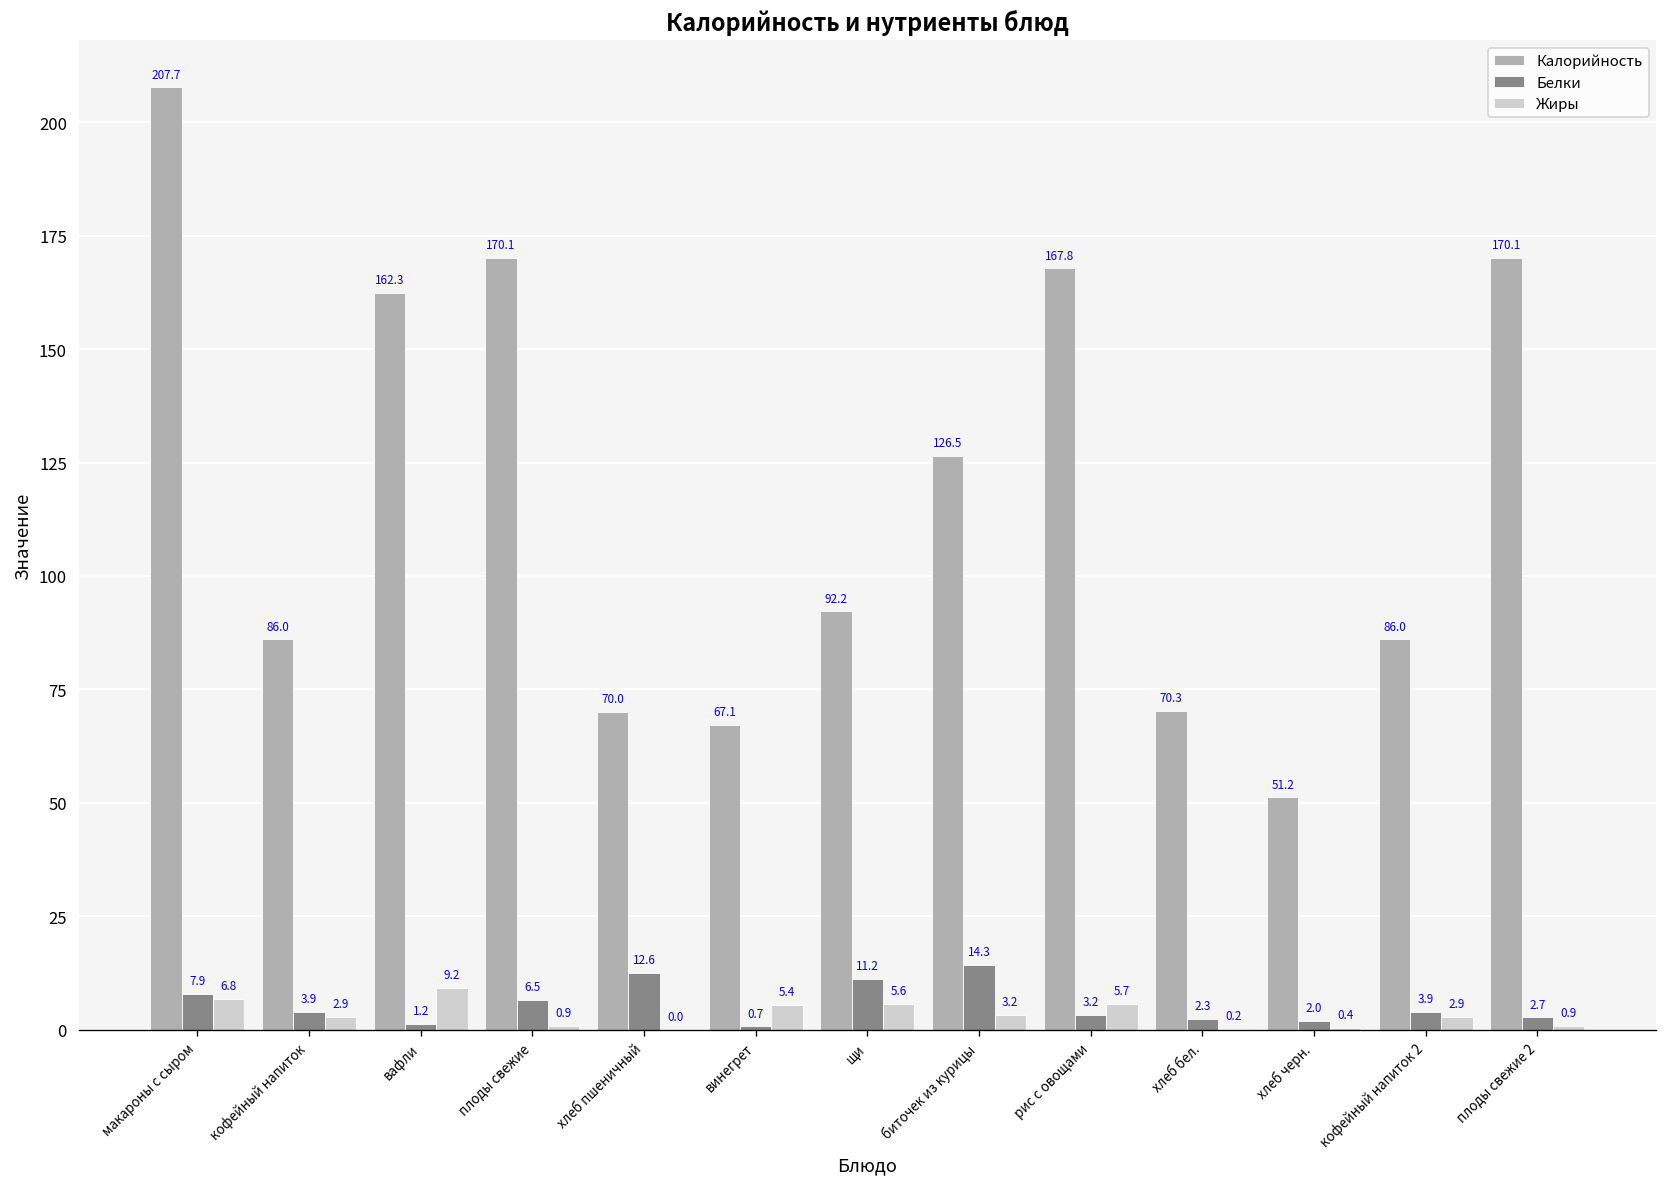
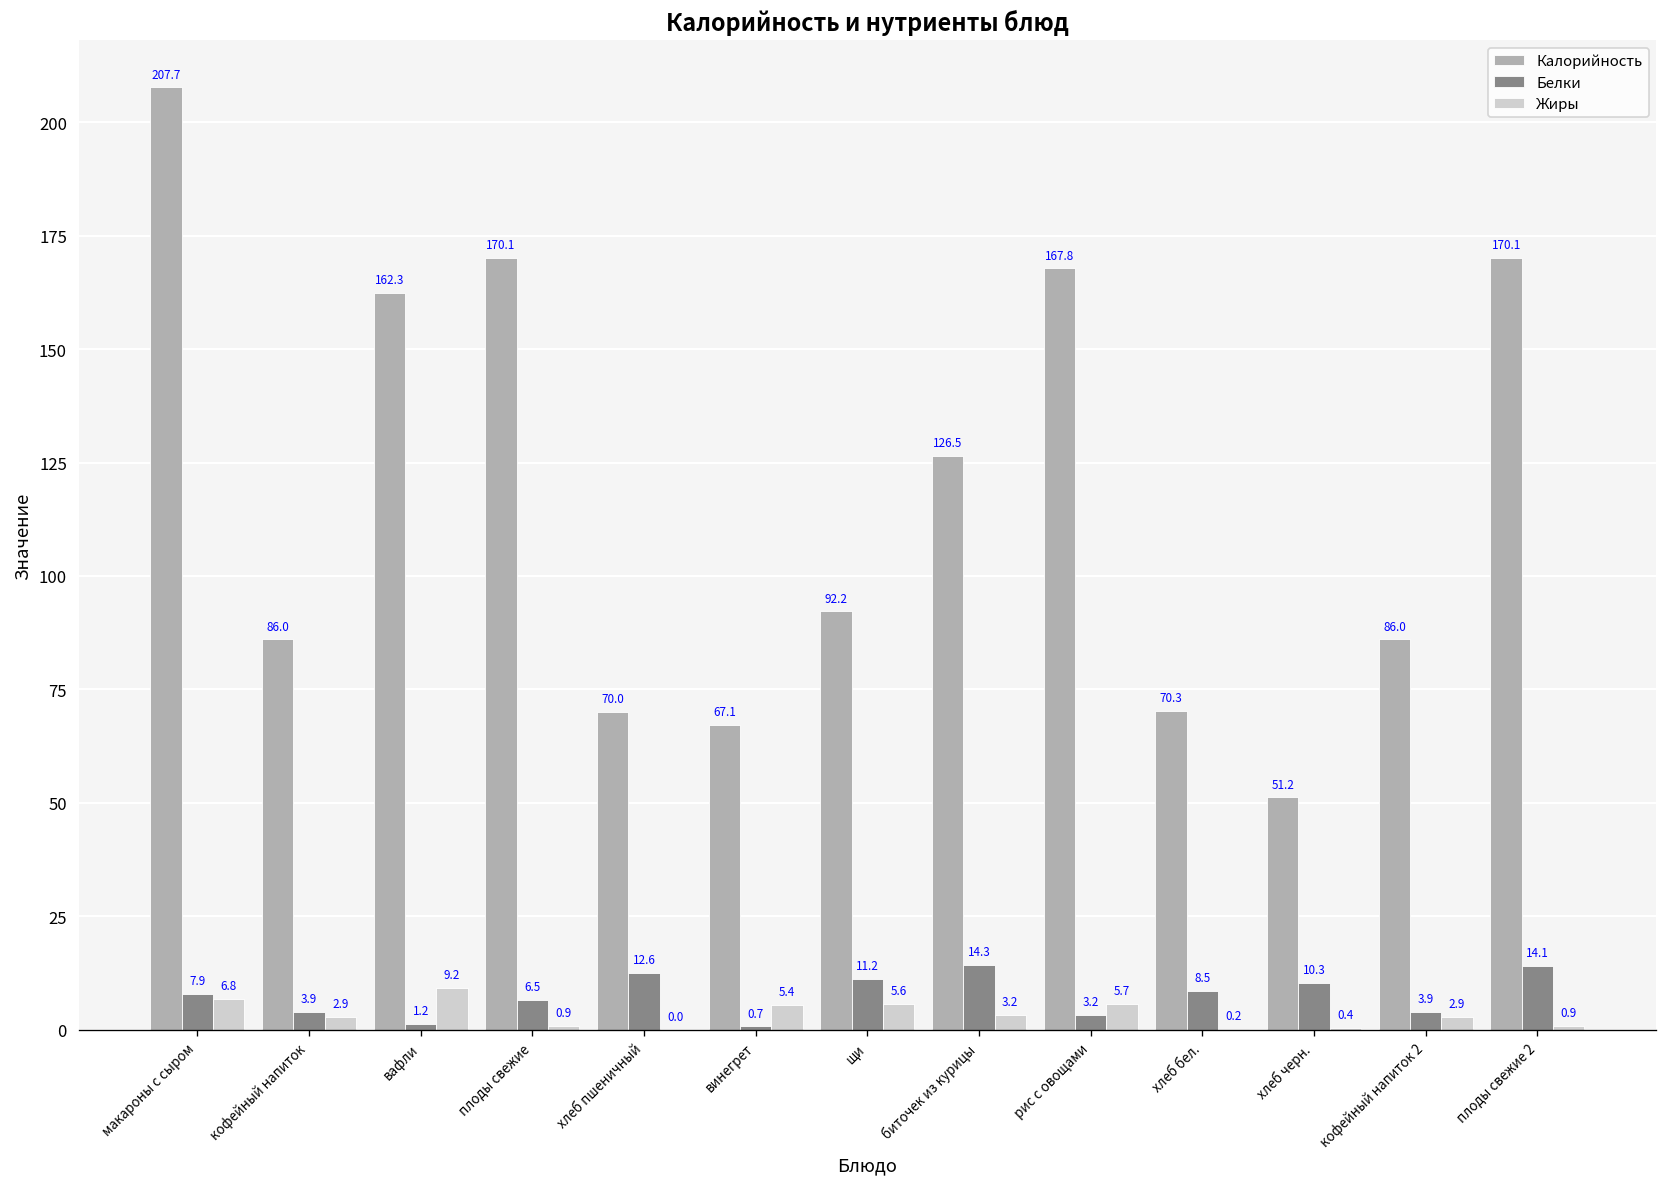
  {
    "Белки": {
      "макароны с сыром": 7.9,
      "кофейный напиток": 3.9,
      "вафли": 1.2,
      "плоды свежие": 6.5,
      "хлеб пшеничный": 12.6,
      "винегрет": 0.7,
      "щи": 11.2,
      "биточек из курицы": 14.3,
      "рис с овощами": 3.2,
-     "хлеб бел.": 2.3,
-     "хлеб черн.": 2.0,
+     "хлеб бел.": 8.5,
+     "хлеб черн.": 10.3,
      "кофейный напиток 2": 3.9,
-     "плоды свежие 2": 2.7
+     "плоды свежие 2": 14.1
    }
  }
